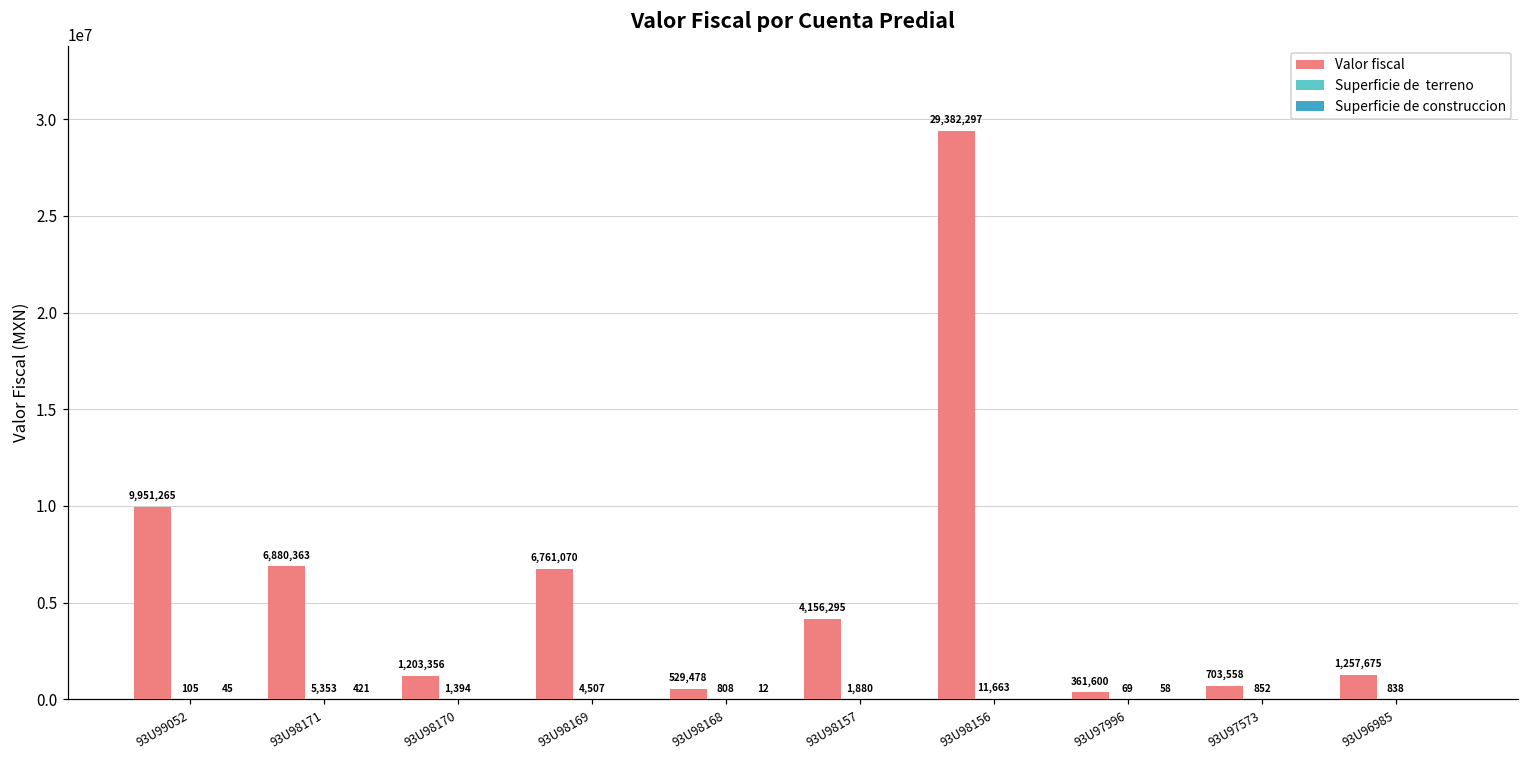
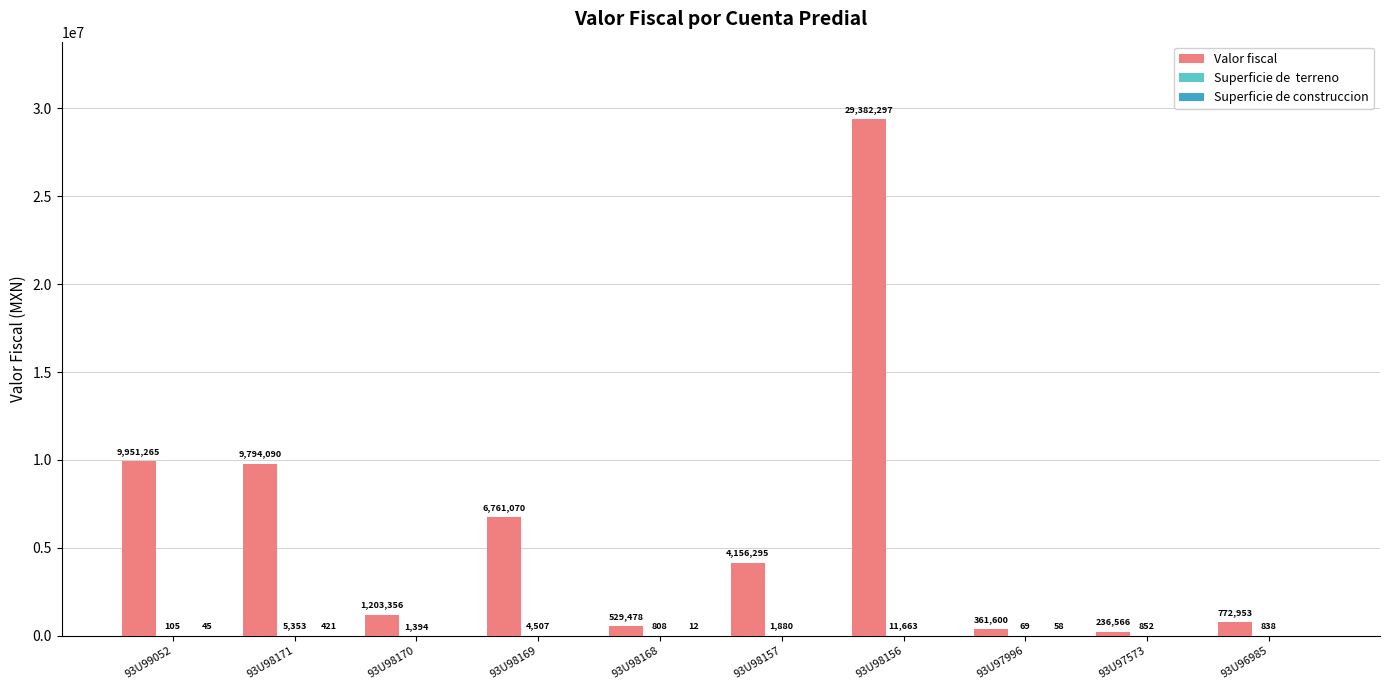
  {
    "Valor fiscal": {
      "93U99052": "9,951,265",
-     "93U98171": "6,880,363",
+     "93U98171": "9,794,090",
      "93U98170": "1,203,356",
      "93U98169": "6,761,070",
      "93U98168": "529,478",
      "93U98157": "4,156,295",
      "93U98156": "29,382,297",
      "93U97996": "361,600",
-     "93U97573": "703,558",
-     "93U96985": "1,257,675"
+     "93U97573": "236,566",
+     "93U96985": "772,953"
    }
  }
